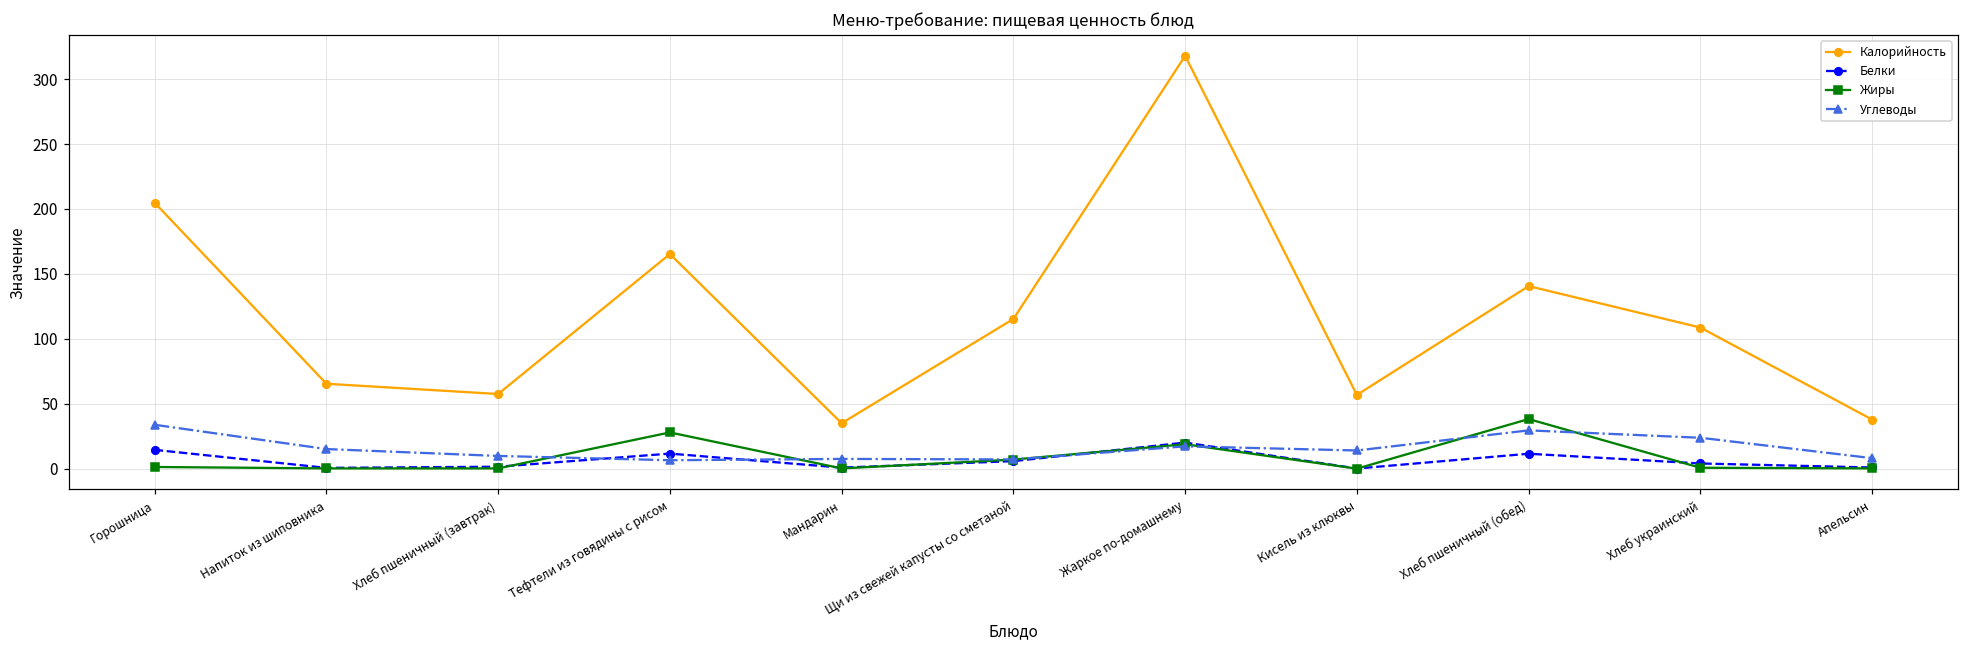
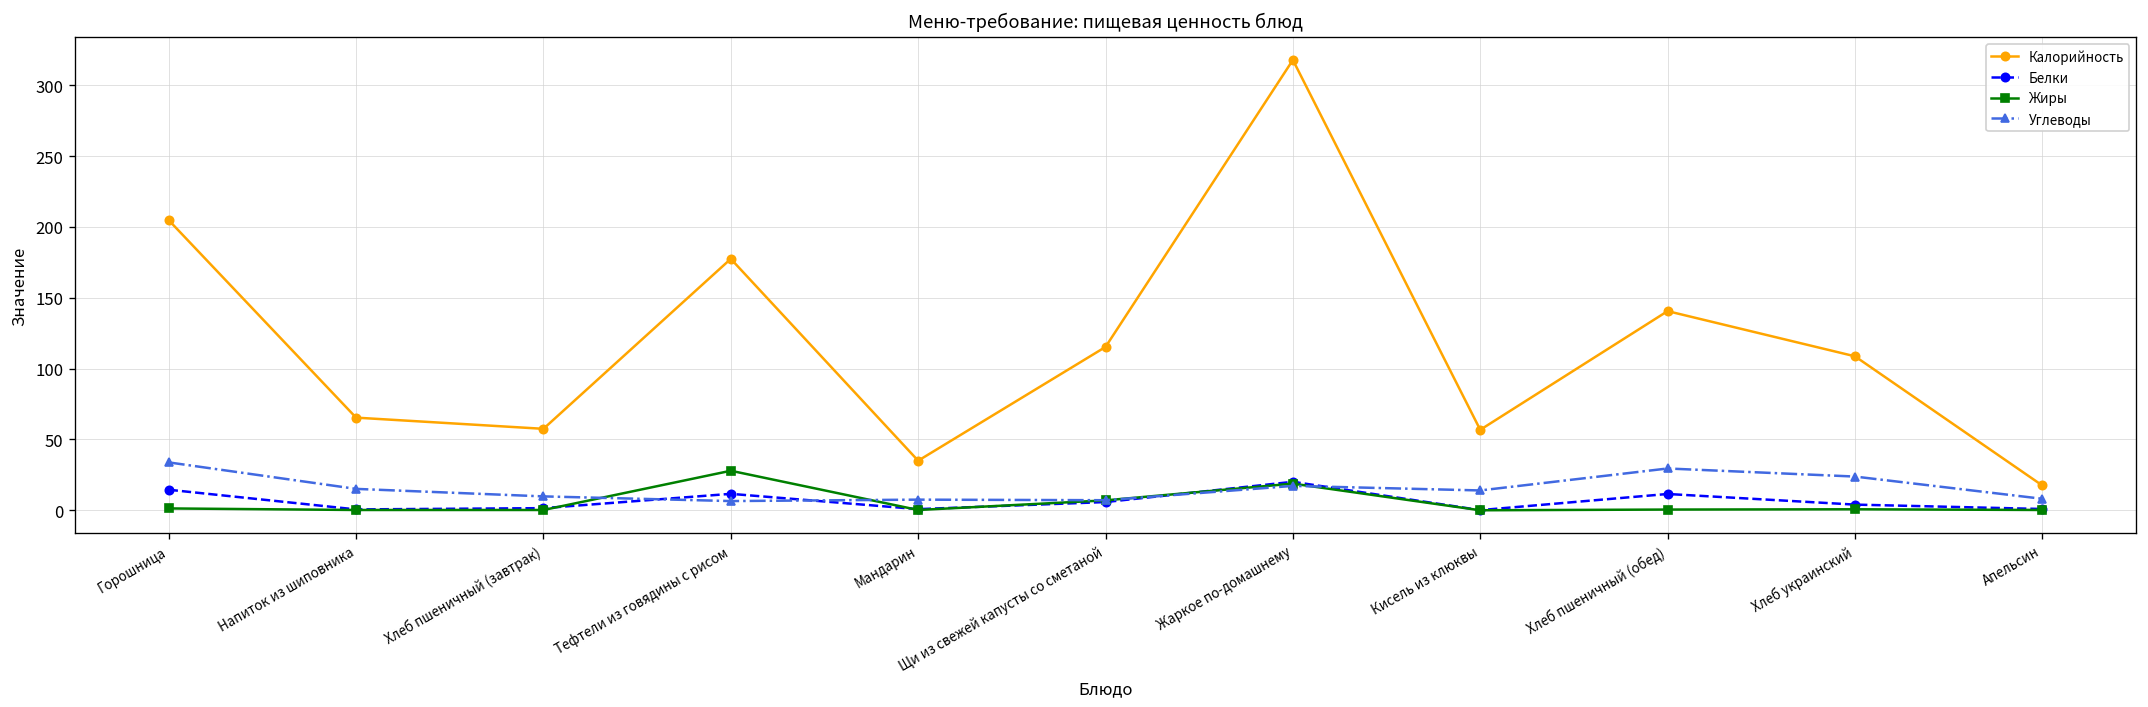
  {
    "Калорийность": {
      "Горошница": 205,
      "Напиток из шиповника": 65,
      "Хлеб пшеничный (завтрак)": 58,
-     "Тефтели из говядины с рисом": 165,
+     "Тефтели из говядины с рисом": 178,
      "Мандарин": 35,
      "Щи из свежей капусты со сметаной": 115,
      "Жаркое по-домашнему": 318,
      "Кисель из клюквы": 57,
      "Хлеб пшеничный (обед)": 141,
      "Хлеб украинский": 109,
-     "Апельсин": 38
+     "Апельсин": 18
    },
    "Белки": {
      "Горошница": 15,
      "Тефтели из говядины с рисом": 12,
      "Хлеб пшеничный (обед)": 12,
      "Хлеб украинский": 4
    },
    "Жиры": {
      "Горошница": 1,
      "Тефтели из говядины с рисом": 28,
-     "Хлеб пшеничный (обед)": 38,
+     "Хлеб пшеничный (обед)": 1,
      "Хлеб украинский": 1
    },
    "Углеводы": {
      "Горошница": 34,
      "Напиток из шиповника": 15,
      "Хлеб пшеничный (завтрак)": 10,
      "Тефтели из говядины с рисом": 7,
      "Мандарин": 8,
      "Кисель из клюквы": 14,
      "Хлеб пшеничный (обед)": 30,
      "Хлеб украинский": 24,
      "Апельсин": 8
    }
  }
